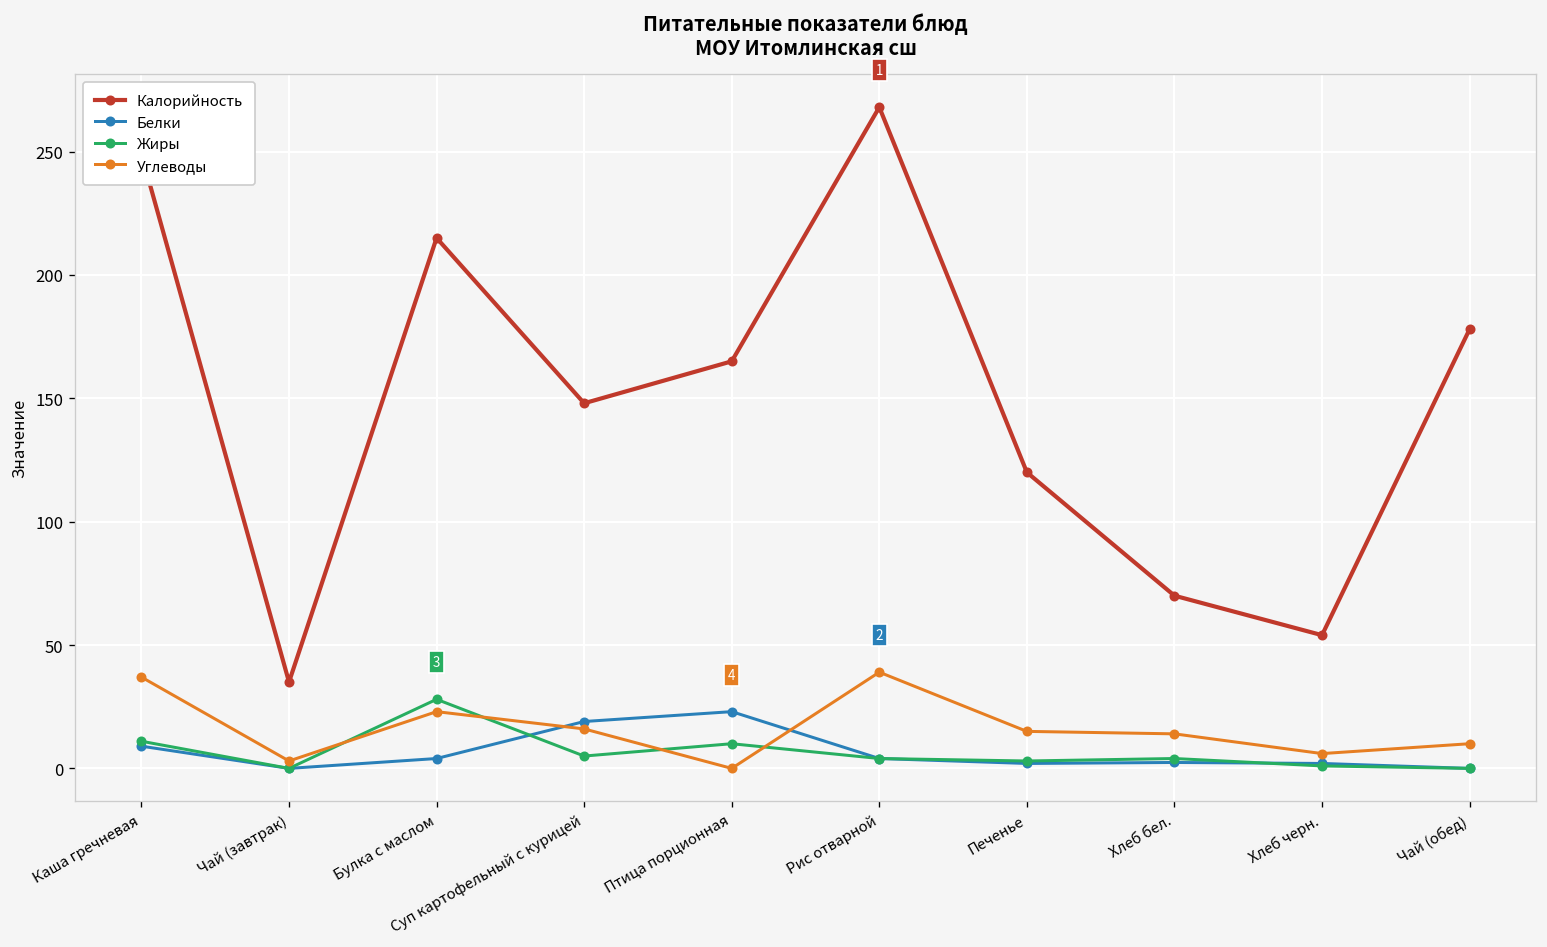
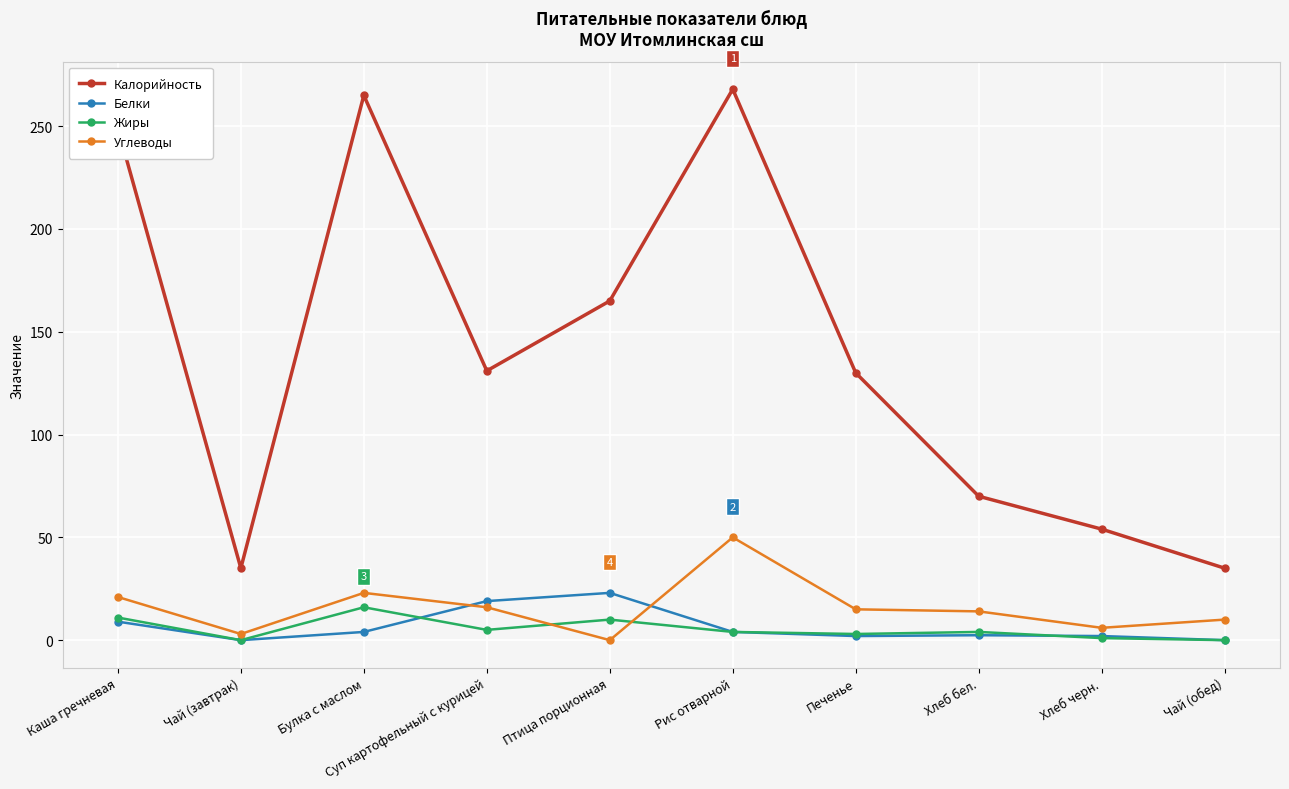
  {
    "Калорийность": {
      "Чай (завтрак)": 35,
-     "Булка с маслом": 215,
-     "Суп картофельный с курицей": 148,
+     "Булка с маслом": 265,
+     "Суп картофельный с курицей": 131,
      "Птица порционная": 165,
      "Рис отварной": 268,
-     "Печенье": 120,
+     "Печенье": 130,
      "Хлеб бел.": 70,
      "Хлеб черн.": 54,
-     "Чай (обед)": 178
+     "Чай (обед)": 35
    },
    "Белки": {
      "Каша гречневая": 9,
      "Булка с маслом": 4,
      "Суп картофельный с курицей": 19,
      "Птица порционная": 23,
      "Хлеб бел.": 2
    },
    "Жиры": {
      "Каша гречневая": 11,
-     "Булка с маслом": 28,
+     "Булка с маслом": 16,
      "Суп картофельный с курицей": 5,
      "Птица порционная": 10,
      "Хлеб бел.": 4
    },
    "Углеводы": {
-     "Каша гречневая": 37,
+     "Каша гречневая": 21,
      "Чай (завтрак)": 3,
      "Булка с маслом": 23,
      "Суп картофельный с курицей": 16,
      "Птица порционная": 0,
-     "Рис отварной": 39,
+     "Рис отварной": 50,
      "Печенье": 15,
      "Хлеб бел.": 14,
      "Хлеб черн.": 6,
      "Чай (обед)": 10
    }
  }
